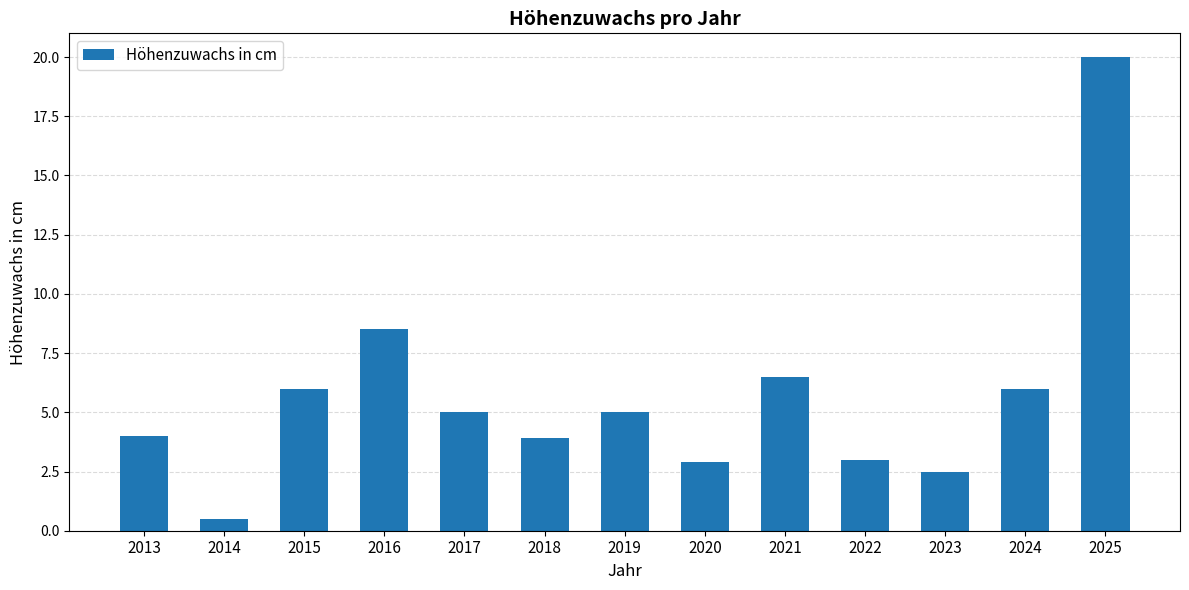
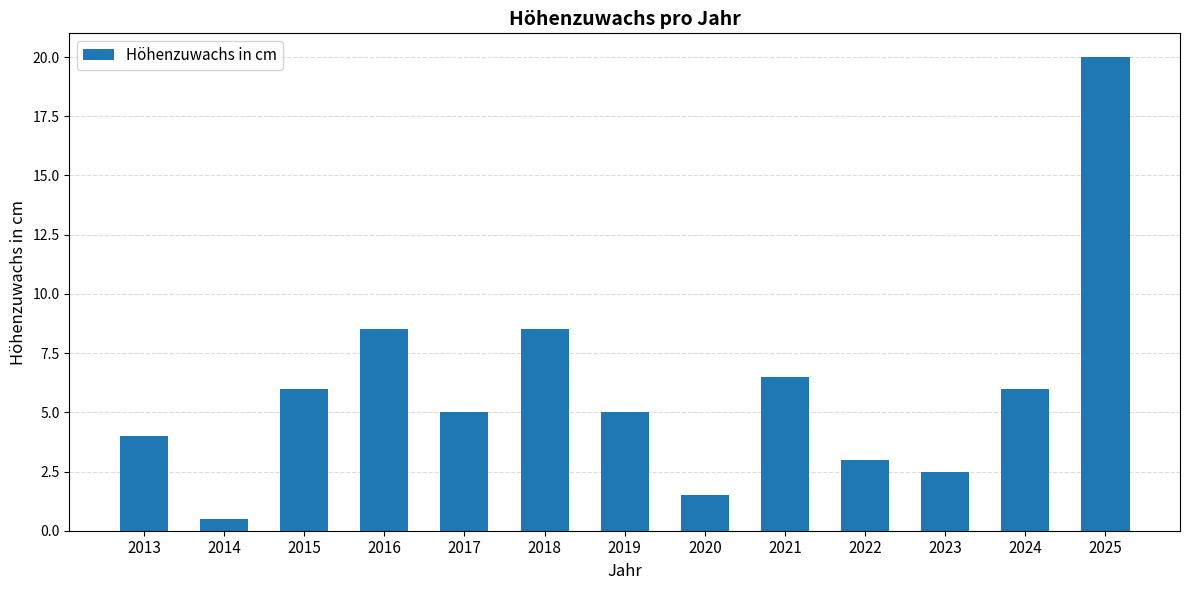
  {
    "2013": 4.0,
    "2014": 0.5,
    "2015": 6.0,
    "2016": 8.5,
    "2017": 5.0,
-   "2018": 3.9,
+   "2018": 8.5,
    "2019": 5.0,
-   "2020": 2.9,
+   "2020": 1.5,
    "2021": 6.5,
    "2022": 3.0,
    "2023": 2.5,
    "2024": 6.0,
    "2025": 20.0
  }
